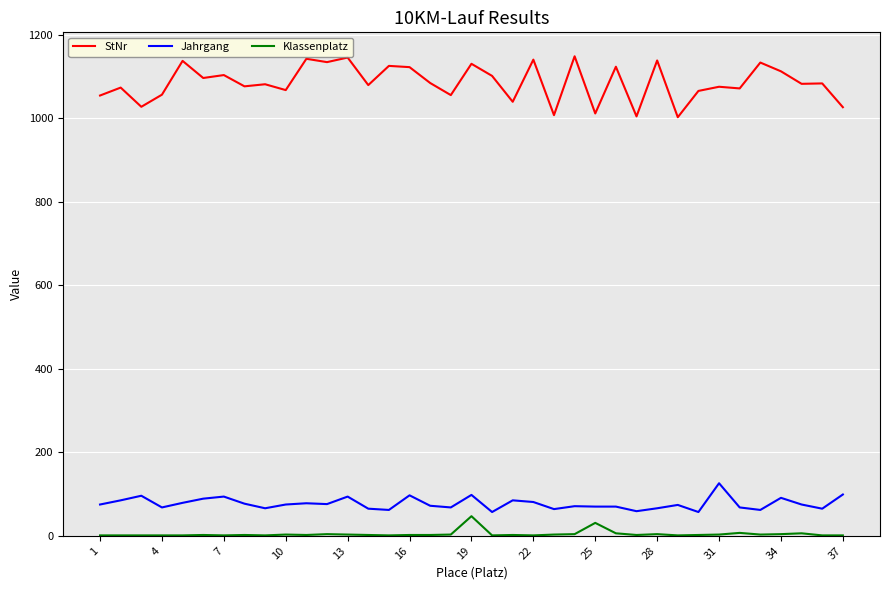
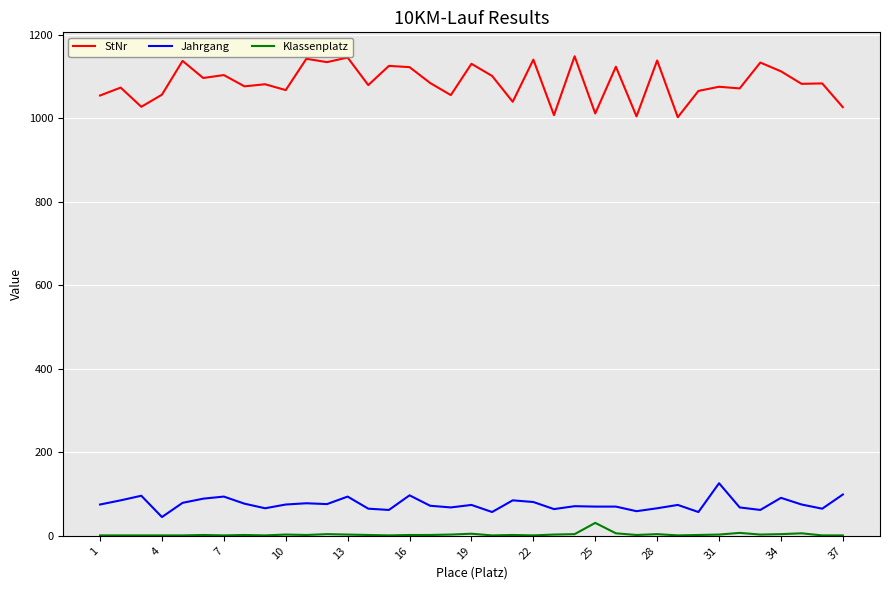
  {
    "StNr": {
      "1": 1060,
      "4": 1060,
      "7": 1100,
      "10": 1070,
      "13": 1150,
      "16": 1120,
      "19": 1130,
      "22": 1140,
      "25": 1010,
      "28": 1140,
      "31": 1080,
      "34": 1110,
      "37": 1030
    },
    "Jahrgang": {
      "1": 80,
-     "4": 70,
+     "4": 50,
      "7": 90,
      "10": 80,
      "13": 90,
      "16": 100,
-     "19": 100,
+     "19": 70,
      "22": 80,
      "25": 70,
      "28": 70,
      "31": 130,
      "34": 90,
      "37": 100
    },
    "Klassenplatz": {
      "1": 0,
      "4": 0,
      "7": 0,
      "10": 0,
      "13": 0,
      "16": 0,
-     "19": 50,
+     "19": 10,
      "22": 0,
      "25": 30,
      "28": 0,
      "31": 0,
      "34": 0,
      "37": 0
    }
  }
